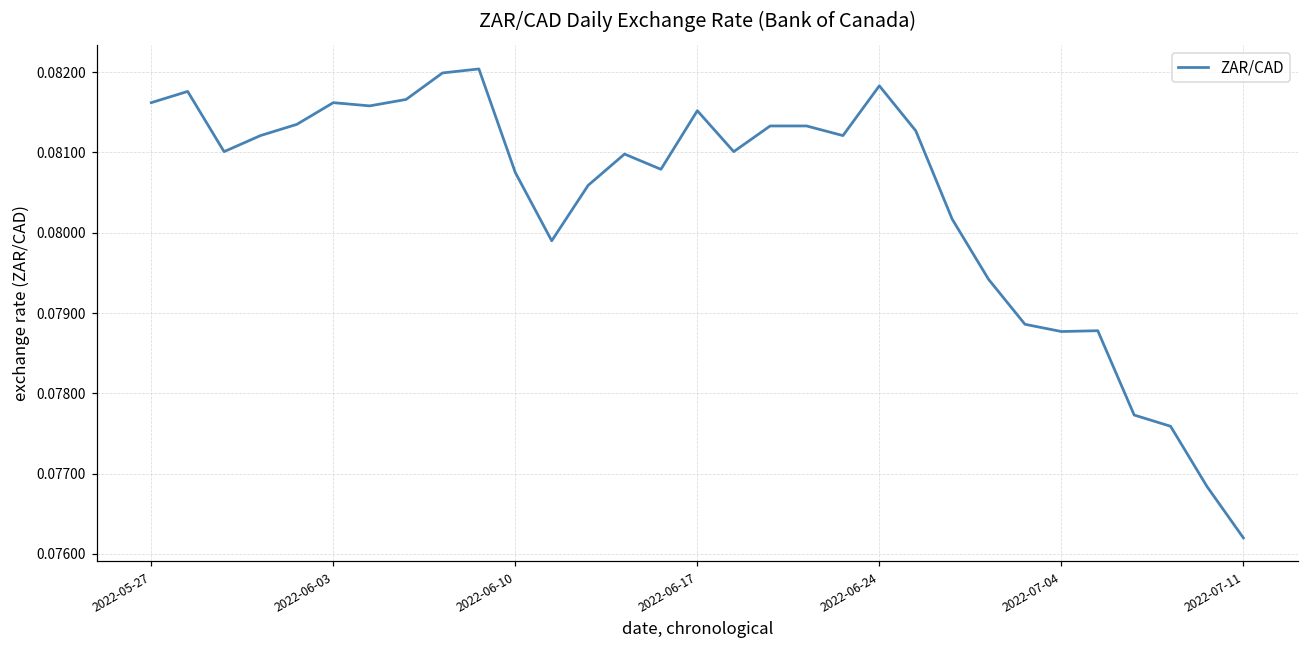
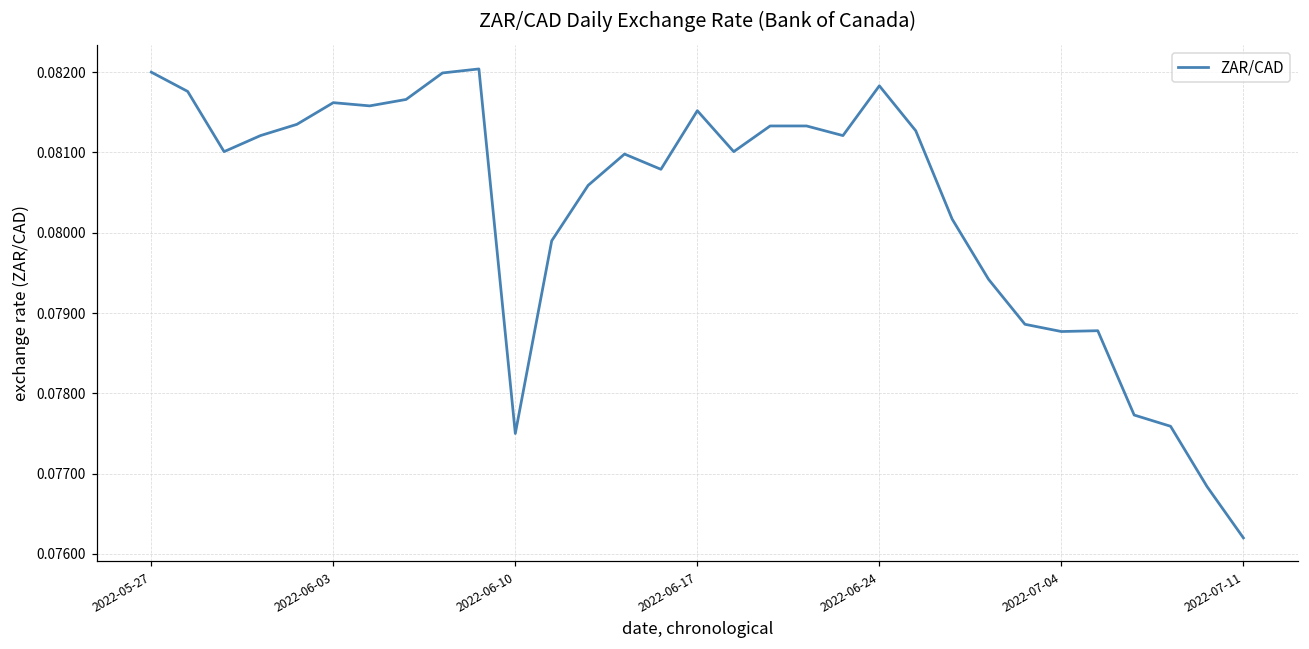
  {
-   "2022-05-27": 0.0816,
+   "2022-05-27": 0.0820,
    "2022-06-03": 0.0816,
-   "2022-06-10": 0.0808,
+   "2022-06-10": 0.0775,
    "2022-06-17": 0.0815,
    "2022-06-24": 0.0818,
    "2022-07-04": 0.0788,
    "2022-07-11": 0.0762
  }
